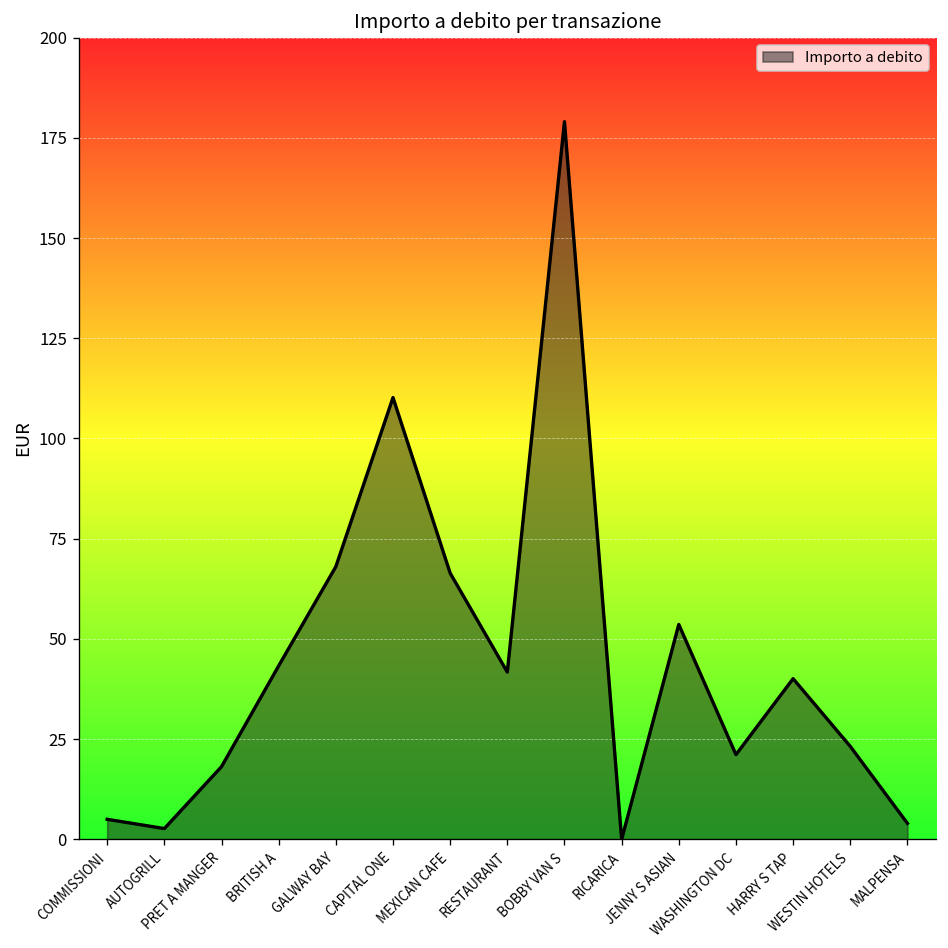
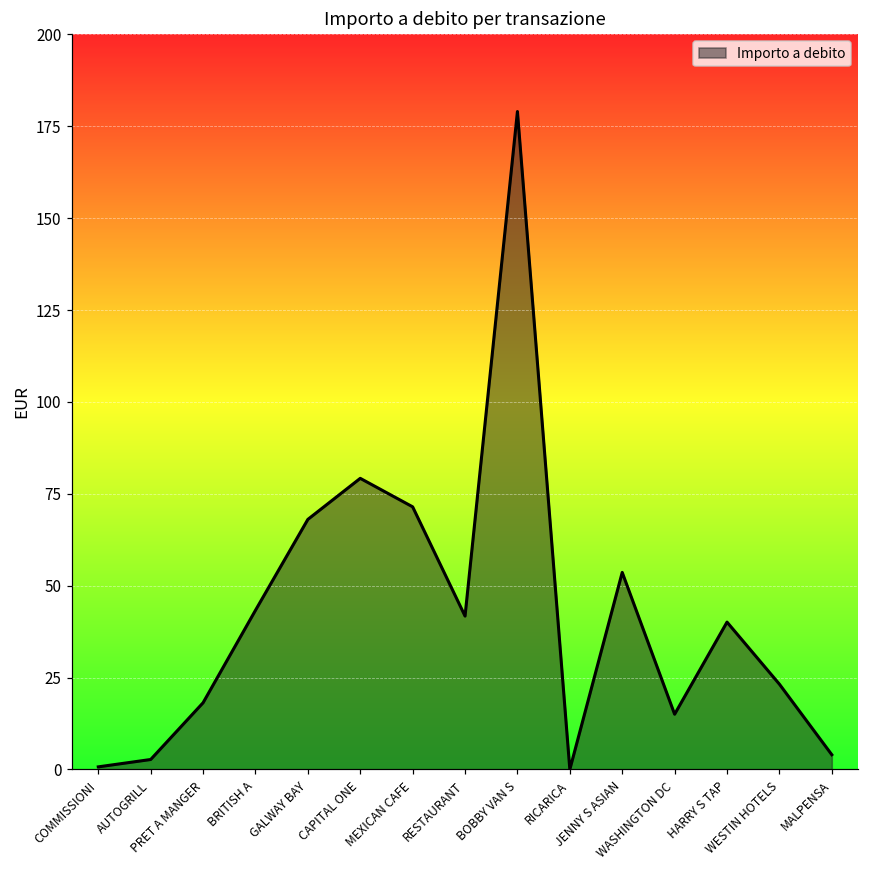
  {
-   "COMMISSIONI": 5,
+   "COMMISSIONI": 1,
    "AUTOGRILL": 3,
    "PRET A MANGER": 18,
    "BRITISH A": 43,
    "GALWAY BAY": 68,
-   "CAPITAL ONE": 110,
-   "MEXICAN CAFE": 66,
+   "CAPITAL ONE": 79,
+   "MEXICAN CAFE": 71,
    "RESTAURANT": 42,
    "BOBBY VAN S": 179,
    "RICARICA": 0,
    "JENNY S ASIAN": 54,
-   "WASHINGTON DC": 21,
+   "WASHINGTON DC": 15,
    "HARRY S TAP": 40,
    "WESTIN HOTELS": 23,
    "MALPENSA": 4
  }
